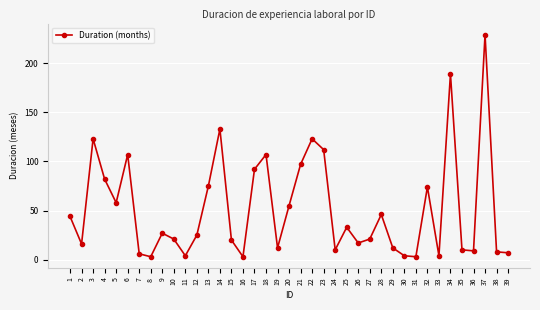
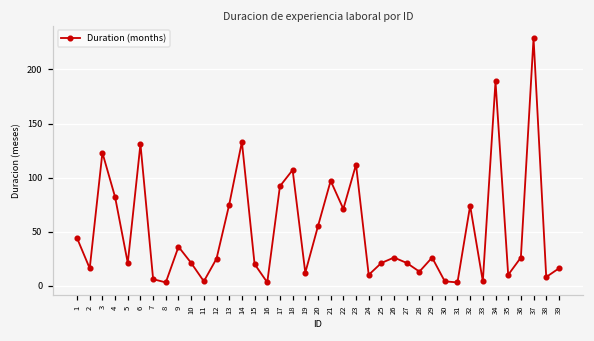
  {
    "1": 40,
    "2": 20,
    "3": 120,
    "4": 80,
-   "5": 60,
-   "6": 110,
+   "5": 20,
+   "6": 130,
    "7": 10,
    "8": 0,
-   "9": 30,
+   "9": 40,
    "10": 20,
    "11": 0,
    "12": 30,
    "13": 80,
    "14": 130,
    "15": 20,
    "16": 0,
    "17": 90,
    "18": 110,
    "19": 10,
    "20": 60,
    "21": 100,
-   "22": 120,
+   "22": 70,
    "23": 110,
    "24": 10,
-   "25": 30,
-   "26": 20,
+   "25": 20,
+   "26": 30,
    "27": 20,
-   "28": 50,
-   "29": 10,
+   "28": 10,
+   "29": 30,
    "30": 0,
    "31": 0,
    "32": 70,
    "33": 0,
    "34": 190,
    "35": 10,
-   "36": 10,
+   "36": 30,
    "37": 230,
    "38": 10,
-   "39": 10
+   "39": 20
  }
